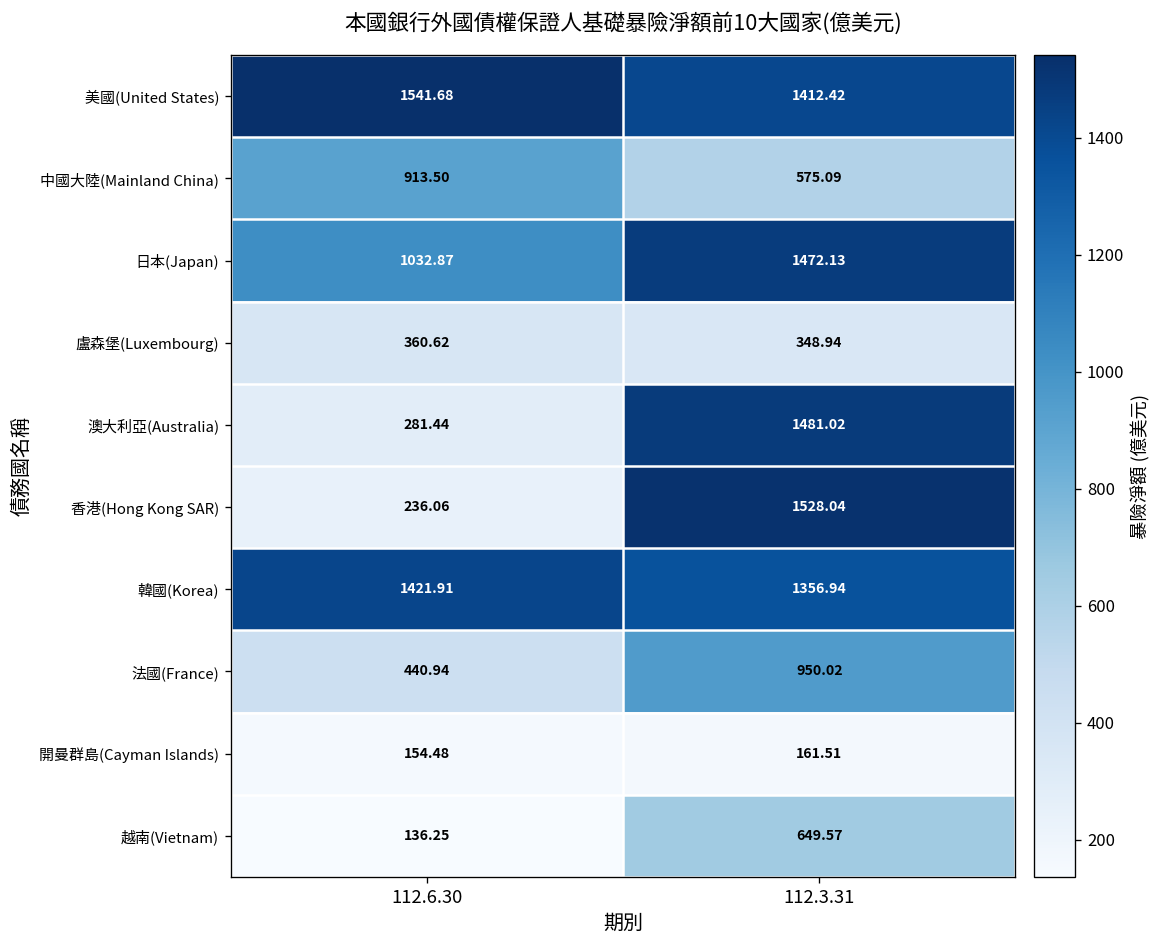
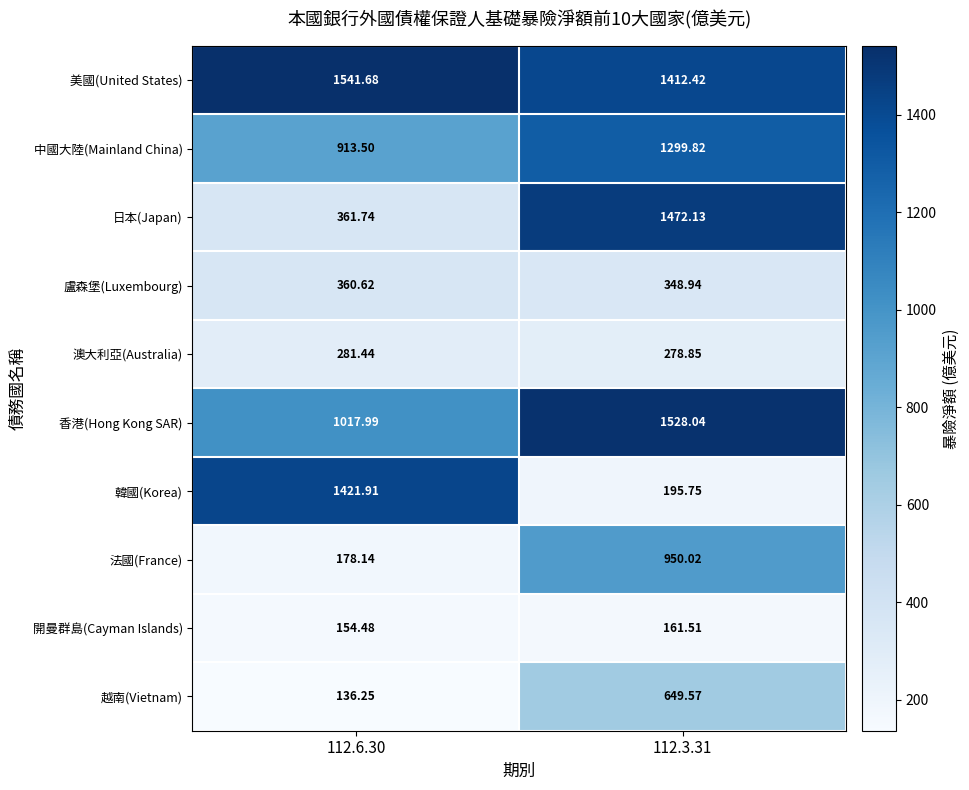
  {
    "美國(United States)": {
      "112.6.30": 1541.68,
      "112.3.31": 1412.42
    },
    "中國大陸(Mainland China)": {
      "112.6.30": 913.50,
-     "112.3.31": 575.09
+     "112.3.31": 1299.82
    },
    "日本(Japan)": {
-     "112.6.30": 1032.87,
+     "112.6.30": 361.74,
      "112.3.31": 1472.13
    },
    "盧森堡(Luxembourg)": {
      "112.6.30": 360.62,
      "112.3.31": 348.94
    },
    "澳大利亞(Australia)": {
      "112.6.30": 281.44,
-     "112.3.31": 1481.02
+     "112.3.31": 278.85
    },
    "香港(Hong Kong SAR)": {
-     "112.6.30": 236.06,
+     "112.6.30": 1017.99,
      "112.3.31": 1528.04
    },
    "韓國(Korea)": {
      "112.6.30": 1421.91,
-     "112.3.31": 1356.94
+     "112.3.31": 195.75
    },
    "法國(France)": {
-     "112.6.30": 440.94,
+     "112.6.30": 178.14,
      "112.3.31": 950.02
    },
    "開曼群島(Cayman Islands)": {
      "112.6.30": 154.48,
      "112.3.31": 161.51
    },
    "越南(Vietnam)": {
      "112.6.30": 136.25,
      "112.3.31": 649.57
    }
  }
